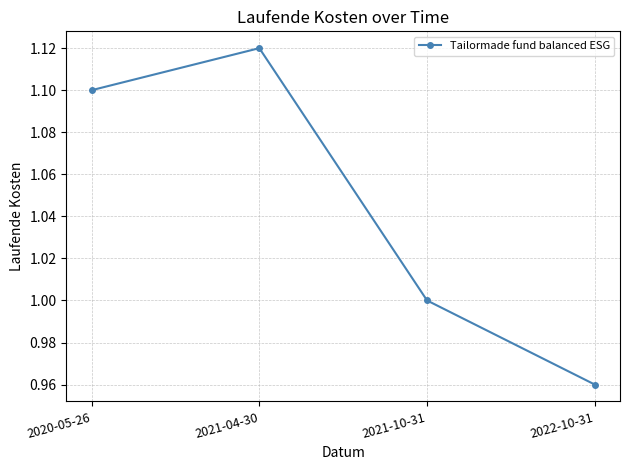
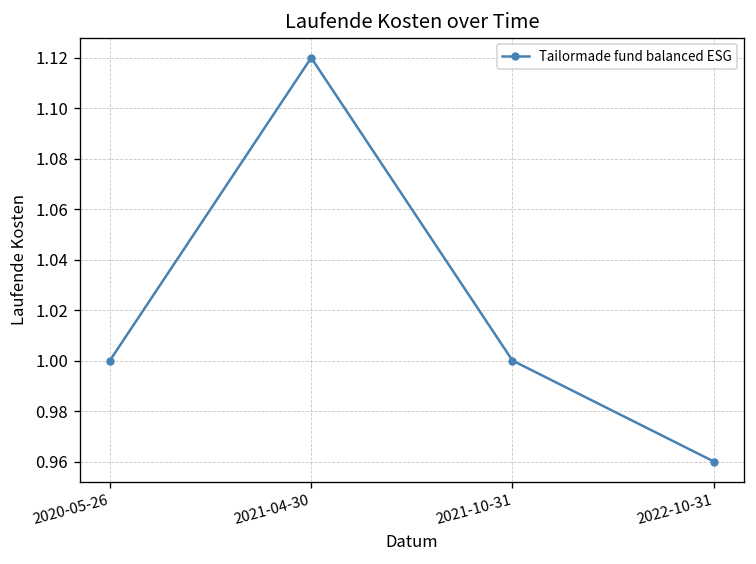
  {
-   "2020-05-26": 1.1,
+   "2020-05-26": 1.0,
    "2021-04-30": 1.120,
    "2021-10-31": 1.0,
    "2022-10-31": 0.960
  }
